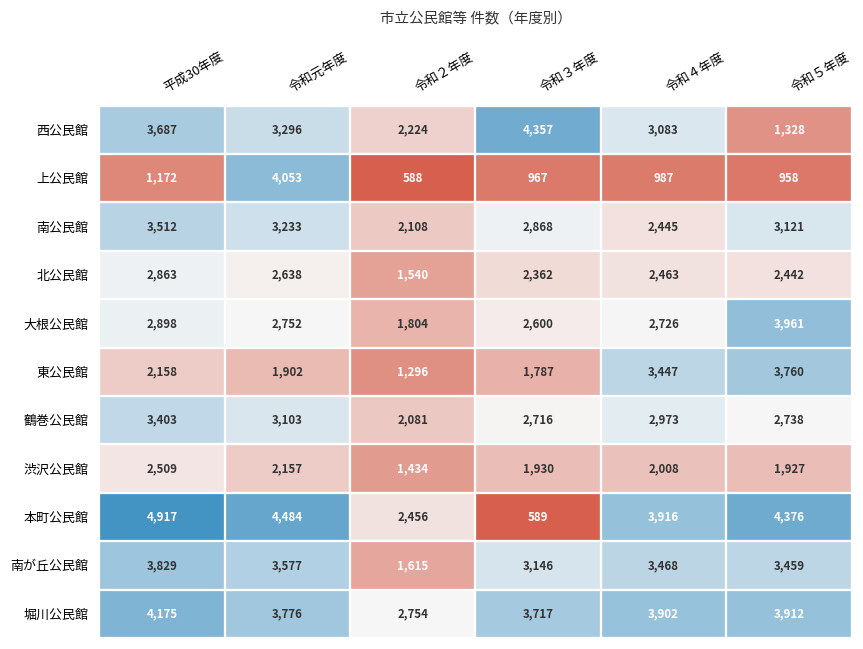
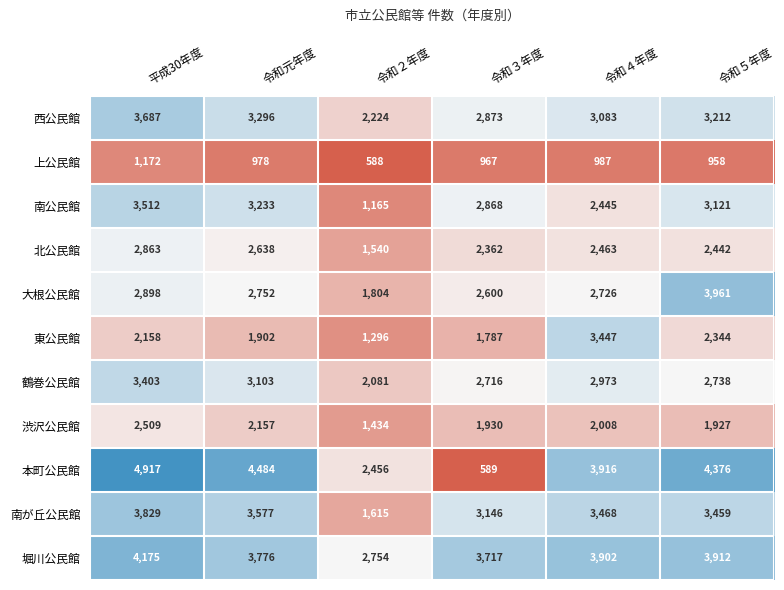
  {
    "西公民館": {
      "平成30年度": "3,687",
      "令和元年度": "3,296",
      "令和２年度": "2,224",
-     "令和３年度": "4,357",
+     "令和３年度": "2,873",
      "令和４年度": "3,083",
-     "令和５年度": "1,328"
+     "令和５年度": "3,212"
    },
    "上公民館": {
      "平成30年度": "1,172",
-     "令和元年度": "4,053",
+     "令和元年度": "978",
      "令和２年度": "588",
      "令和３年度": "967",
      "令和４年度": "987",
      "令和５年度": "958"
    },
    "南公民館": {
      "平成30年度": "3,512",
      "令和元年度": "3,233",
-     "令和２年度": "2,108",
+     "令和２年度": "1,165",
      "令和３年度": "2,868",
      "令和４年度": "2,445",
      "令和５年度": "3,121"
    },
    "北公民館": {
      "平成30年度": "2,863",
      "令和元年度": "2,638",
      "令和２年度": "1,540",
      "令和３年度": "2,362",
      "令和４年度": "2,463",
      "令和５年度": "2,442"
    },
    "大根公民館": {
      "平成30年度": "2,898",
      "令和元年度": "2,752",
      "令和２年度": "1,804",
      "令和３年度": "2,600",
      "令和４年度": "2,726",
      "令和５年度": "3,961"
    },
    "東公民館": {
      "平成30年度": "2,158",
      "令和元年度": "1,902",
      "令和２年度": "1,296",
      "令和３年度": "1,787",
      "令和４年度": "3,447",
-     "令和５年度": "3,760"
+     "令和５年度": "2,344"
    },
    "鶴巻公民館": {
      "平成30年度": "3,403",
      "令和元年度": "3,103",
      "令和２年度": "2,081",
      "令和３年度": "2,716",
      "令和４年度": "2,973",
      "令和５年度": "2,738"
    },
    "渋沢公民館": {
      "平成30年度": "2,509",
      "令和元年度": "2,157",
      "令和２年度": "1,434",
      "令和３年度": "1,930",
      "令和４年度": "2,008",
      "令和５年度": "1,927"
    },
    "本町公民館": {
      "平成30年度": "4,917",
      "令和元年度": "4,484",
      "令和２年度": "2,456",
      "令和３年度": "589",
      "令和４年度": "3,916",
      "令和５年度": "4,376"
    },
    "南が丘公民館": {
      "平成30年度": "3,829",
      "令和元年度": "3,577",
      "令和２年度": "1,615",
      "令和３年度": "3,146",
      "令和４年度": "3,468",
      "令和５年度": "3,459"
    },
    "堀川公民館": {
      "平成30年度": "4,175",
      "令和元年度": "3,776",
      "令和２年度": "2,754",
      "令和３年度": "3,717",
      "令和４年度": "3,902",
      "令和５年度": "3,912"
    }
  }
